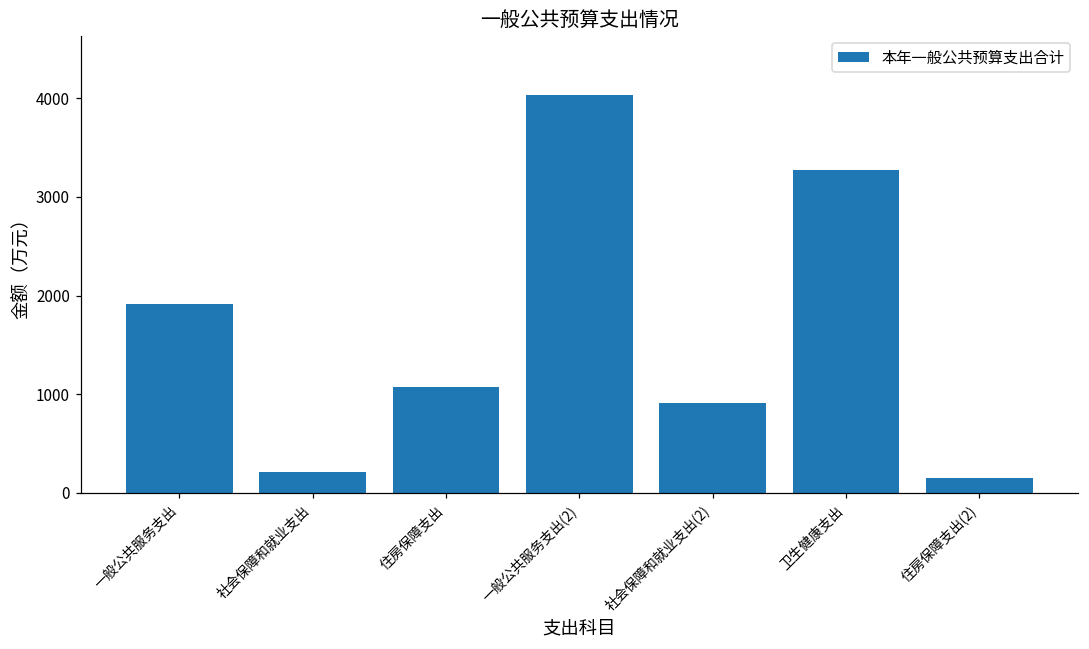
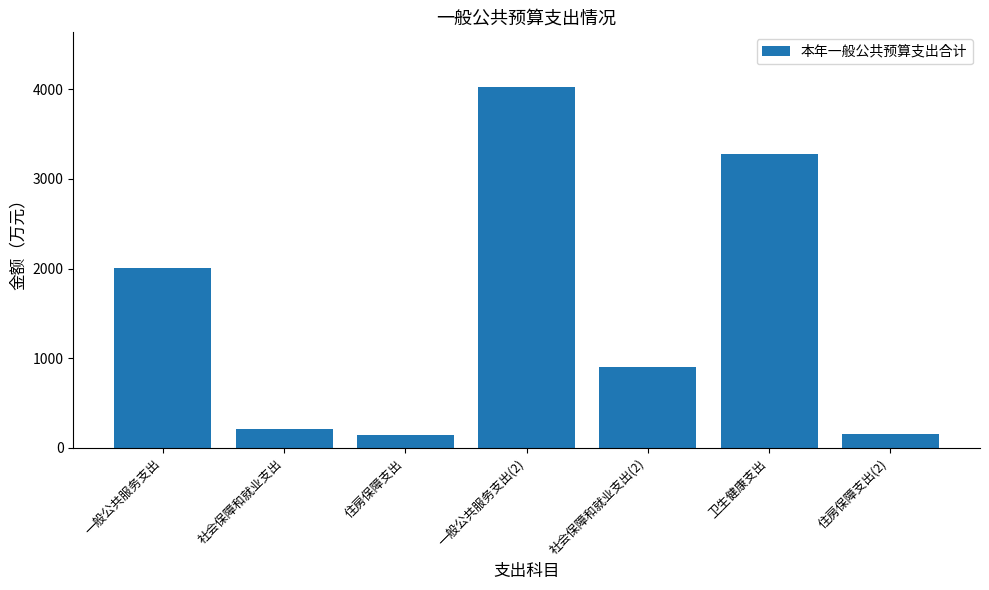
  {
-   "一般公共服务支出": 1900,
+   "一般公共服务支出": 2000,
    "社会保障和就业支出": 200,
-   "住房保障支出": 1100,
+   "住房保障支出": 100,
    "一般公共服务支出(2)": 4000,
    "社会保障和就业支出(2)": 900,
    "卫生健康支出": 3300,
    "住房保障支出(2)": 200
  }
